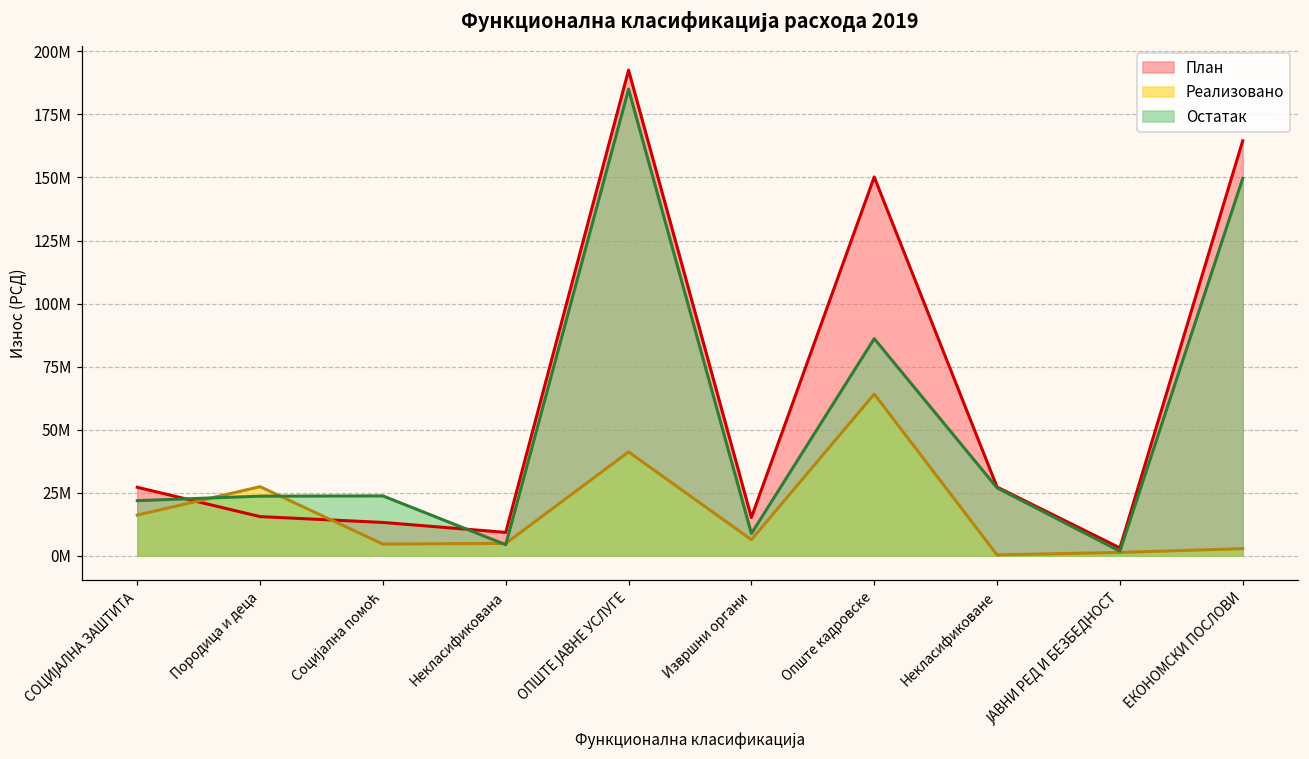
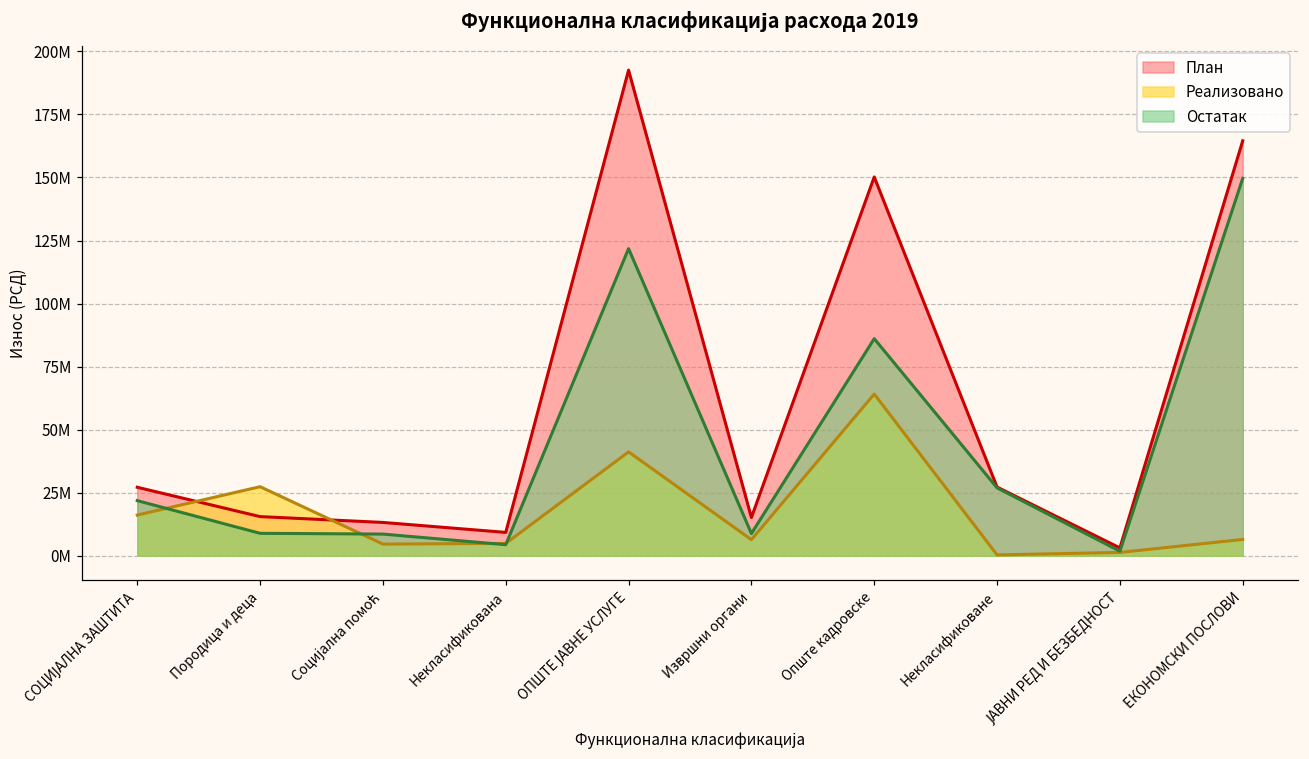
  {
    "План": {
      "СОЦИЈАЛНА ЗАШТИТА": 27000000,
      "Породица и деца": 16000000,
      "Социјална помоћ": 13000000,
      "Некласификована": 9000000,
      "ОПШТЕ ЈАВНЕ УСЛУГЕ": 193000000,
      "Извршни органи": 15000000,
      "Опште кадровске": 150000000,
      "ЈАВНИ РЕД И БЕЗБЕДНОСТ": 3000000,
      "ЕКОНОМСКИ ПОСЛОВИ": 165000000
    },
    "Реализовано": {
      "СОЦИЈАЛНА ЗАШТИТА": 16000000,
      "Породица и деца": 27000000,
      "Социјална помоћ": 5000000,
      "ОПШТЕ ЈАВНЕ УСЛУГЕ": 41000000,
      "Извршни органи": 6000000,
      "Опште кадровске": 64000000,
      "Некласификоване": 0,
-     "ЕКОНОМСКИ ПОСЛОВИ": 3000000
+     "ЕКОНОМСКИ ПОСЛОВИ": 6000000
    },
    "Остатак": {
      "СОЦИЈАЛНА ЗАШТИТА": 22000000,
-     "Породица и деца": 24000000,
-     "Социјална помоћ": 24000000,
-     "ОПШТЕ ЈАВНЕ УСЛУГЕ": 185000000,
+     "Породица и деца": 9000000,
+     "Социјална помоћ": 9000000,
+     "ОПШТЕ ЈАВНЕ УСЛУГЕ": 122000000,
      "Извршни органи": 9000000,
      "Опште кадровске": 86000000,
      "ЕКОНОМСКИ ПОСЛОВИ": 150000000
    }
  }
